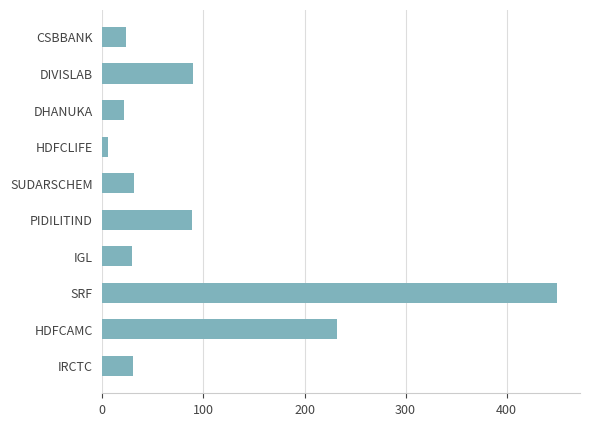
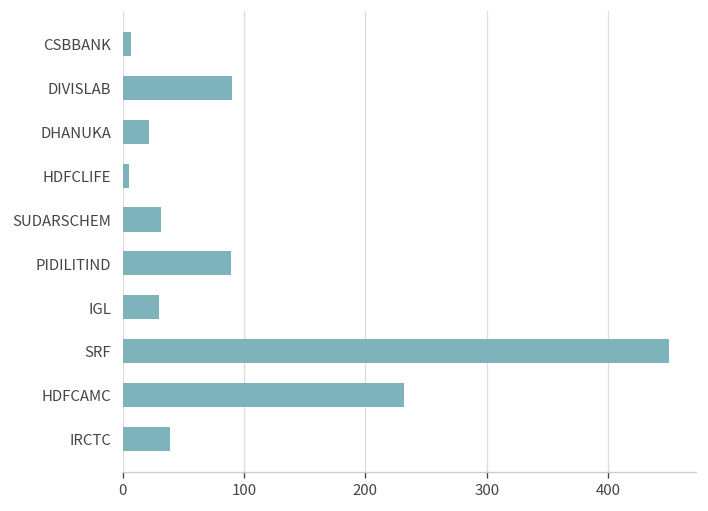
  {
-   "CSBBANK": 24,
+   "CSBBANK": 7,
    "DIVISLAB": 90,
    "DHANUKA": 22,
    "HDFCLIFE": 5,
    "SUDARSCHEM": 32,
    "PIDILITIND": 89,
    "IGL": 30,
    "SRF": 450,
    "HDFCAMC": 232,
-   "IRCTC": 31
+   "IRCTC": 39
  }
